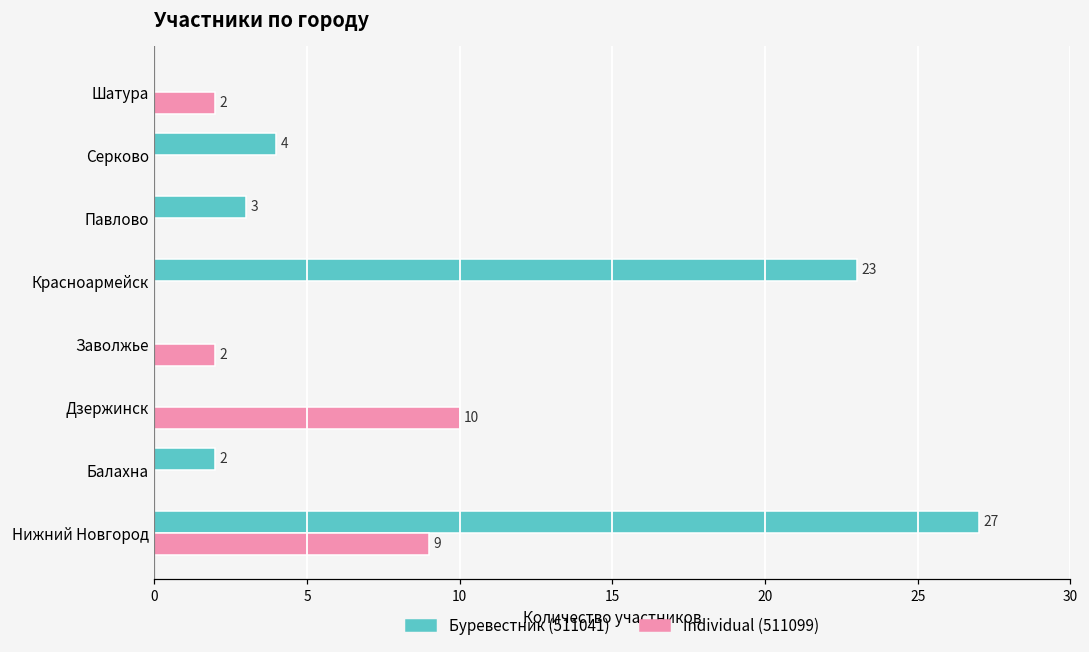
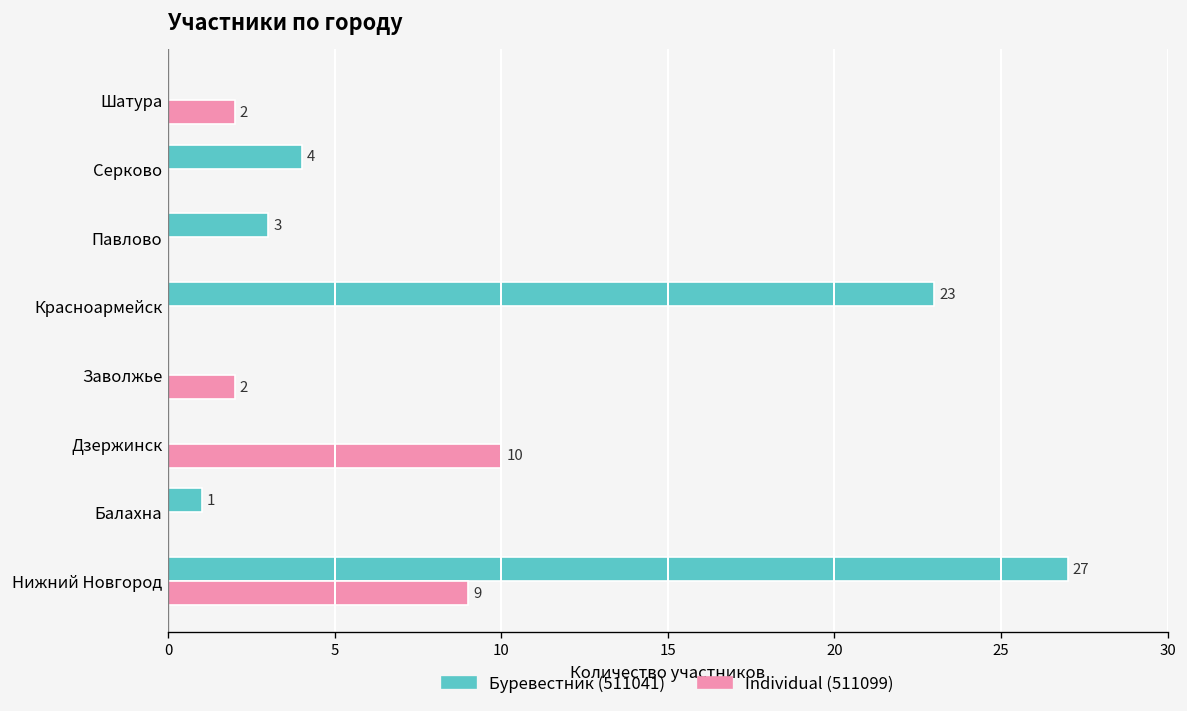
  {
    "Буревестник (511041)": {
      "Серково": 4,
      "Павлово": 3,
      "Красноармейск": 23,
-     "Балахна": 2,
+     "Балахна": 1,
      "Нижний Новгород": 27
    },
    "Individual (511099)": {
      "Шатура": 2,
      "Заволжье": 2,
      "Дзержинск": 10,
      "Нижний Новгород": 9
    }
  }
